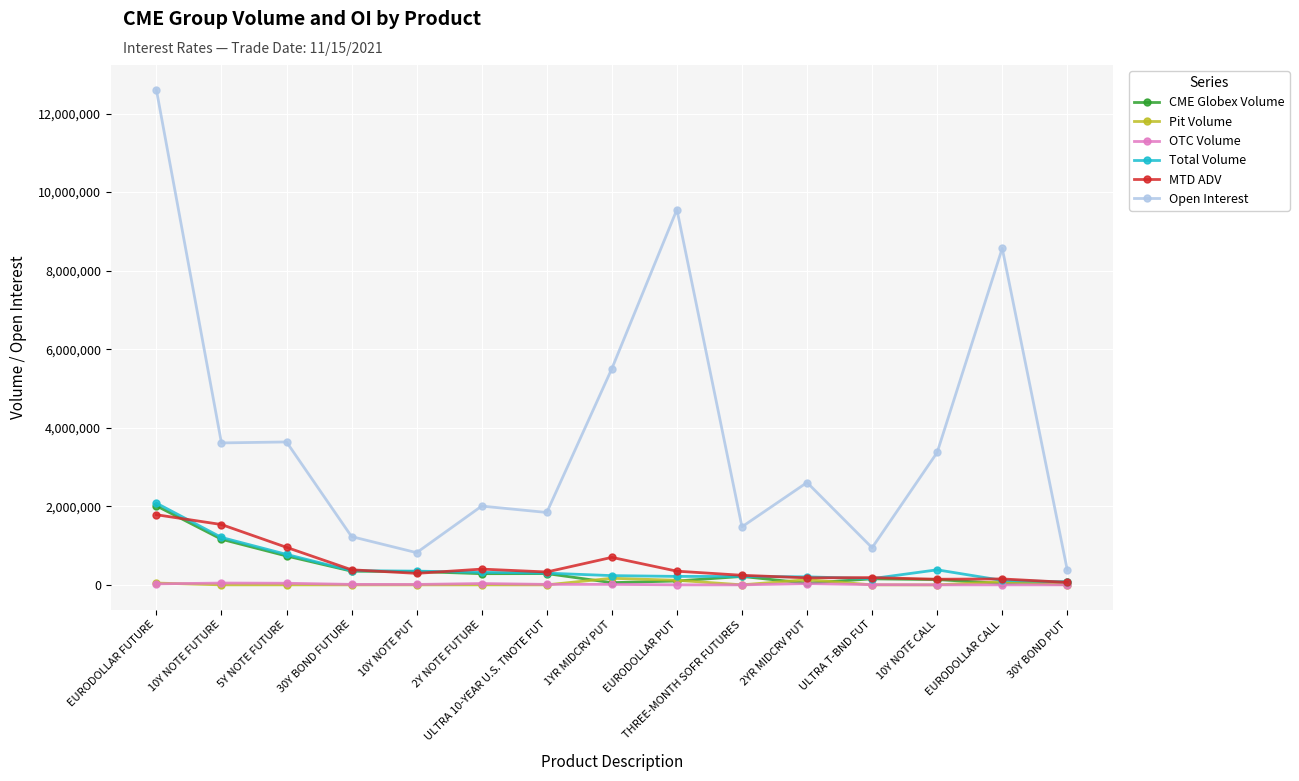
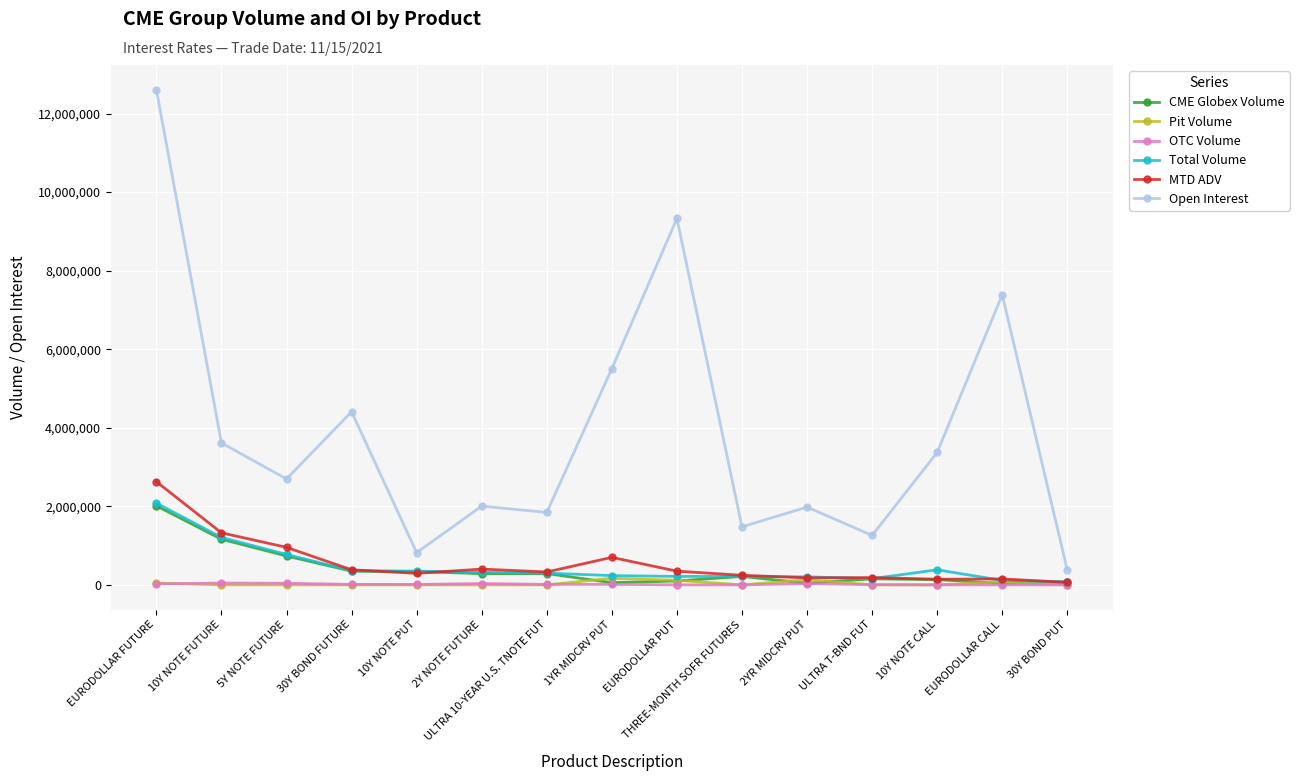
  {
    "CME Globex Volume": {
      "EURODOLLAR FUTURE": "2,000,000"
    },
    "Pit Volume": {
      "1YR MIDCRV PUT": "200,000"
    },
    "OTC Volume": {
      "EURODOLLAR PUT": "0"
    },
    "Total Volume": {
      "EURODOLLAR FUTURE": "2,100,000",
      "1YR MIDCRV PUT": "200,000",
      "EURODOLLAR PUT": "200,000",
      "10Y NOTE CALL": "400,000"
    },
    "MTD ADV": {
-     "EURODOLLAR FUTURE": "1,800,000",
-     "10Y NOTE FUTURE": "1,500,000",
+     "EURODOLLAR FUTURE": "2,600,000",
+     "10Y NOTE FUTURE": "1,300,000",
      "5Y NOTE FUTURE": "1,000,000",
      "2Y NOTE FUTURE": "400,000",
      "1YR MIDCRV PUT": "700,000",
      "EURODOLLAR PUT": "300,000"
    },
    "Open Interest": {
      "EURODOLLAR FUTURE": "12,600,000",
      "10Y NOTE FUTURE": "3,600,000",
-     "5Y NOTE FUTURE": "3,600,000",
-     "30Y BOND FUTURE": "1,200,000",
+     "5Y NOTE FUTURE": "2,700,000",
+     "30Y BOND FUTURE": "4,400,000",
      "10Y NOTE PUT": "800,000",
      "2Y NOTE FUTURE": "2,000,000",
      "ULTRA 10-YEAR U.S. TNOTE FUT": "1,800,000",
      "1YR MIDCRV PUT": "5,500,000",
-     "EURODOLLAR PUT": "9,600,000",
+     "EURODOLLAR PUT": "9,300,000",
      "THREE-MONTH SOFR FUTURES": "1,500,000",
-     "2YR MIDCRV PUT": "2,600,000",
-     "ULTRA T-BND FUT": "900,000",
+     "2YR MIDCRV PUT": "2,000,000",
+     "ULTRA T-BND FUT": "1,300,000",
      "10Y NOTE CALL": "3,400,000",
-     "EURODOLLAR CALL": "8,600,000",
+     "EURODOLLAR CALL": "7,400,000",
      "30Y BOND PUT": "400,000"
    }
  }
